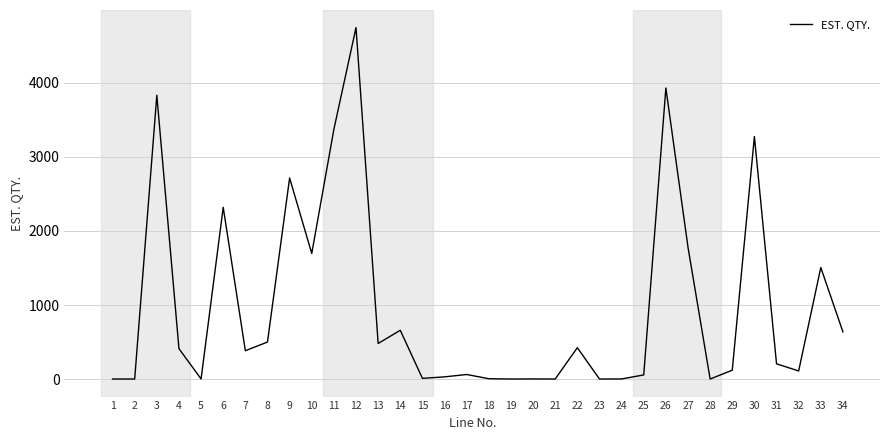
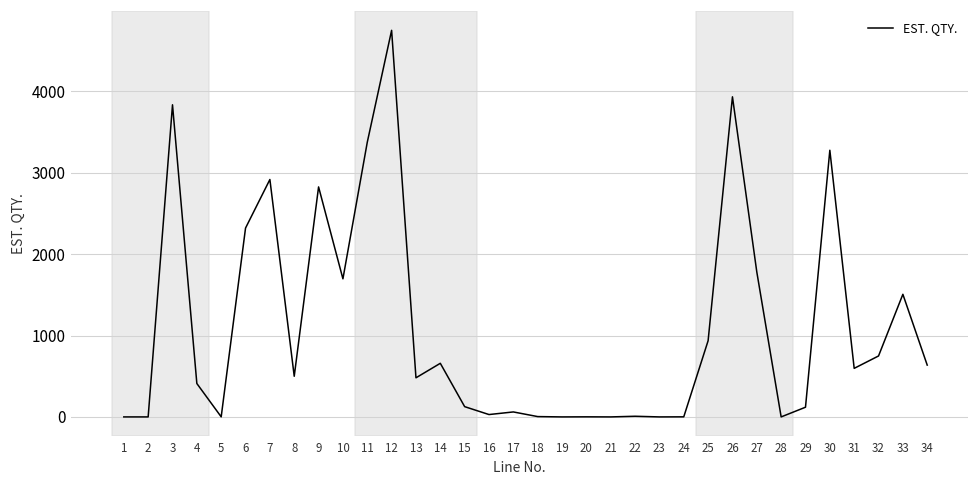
  {
    "1": 0,
    "2": 0,
    "3": 3800,
    "4": 400,
    "5": 0,
    "6": 2300,
-   "7": 400,
+   "7": 2900,
    "8": 500,
-   "9": 2700,
+   "9": 2800,
    "10": 1700,
    "11": 3400,
    "12": 4700,
    "13": 500,
    "14": 700,
-   "15": 0,
+   "15": 100,
    "16": 0,
    "17": 100,
    "18": 0,
    "19": 0,
    "20": 0,
    "21": 0,
-   "22": 400,
+   "22": 0,
    "23": 0,
    "24": 0,
-   "25": 100,
+   "25": 900,
    "26": 3900,
    "27": 1800,
    "28": 0,
    "29": 100,
    "30": 3300,
-   "31": 200,
-   "32": 100,
+   "31": 600,
+   "32": 700,
    "33": 1500,
    "34": 600
  }
